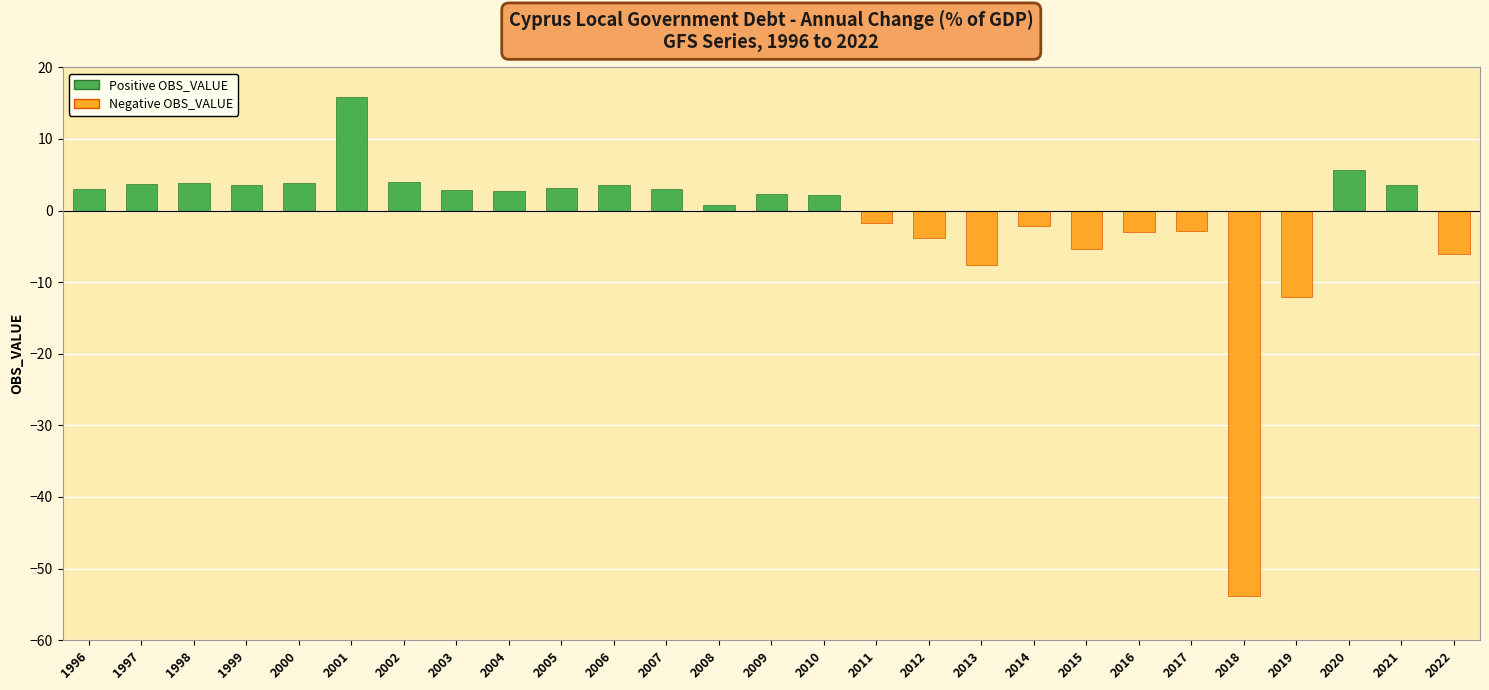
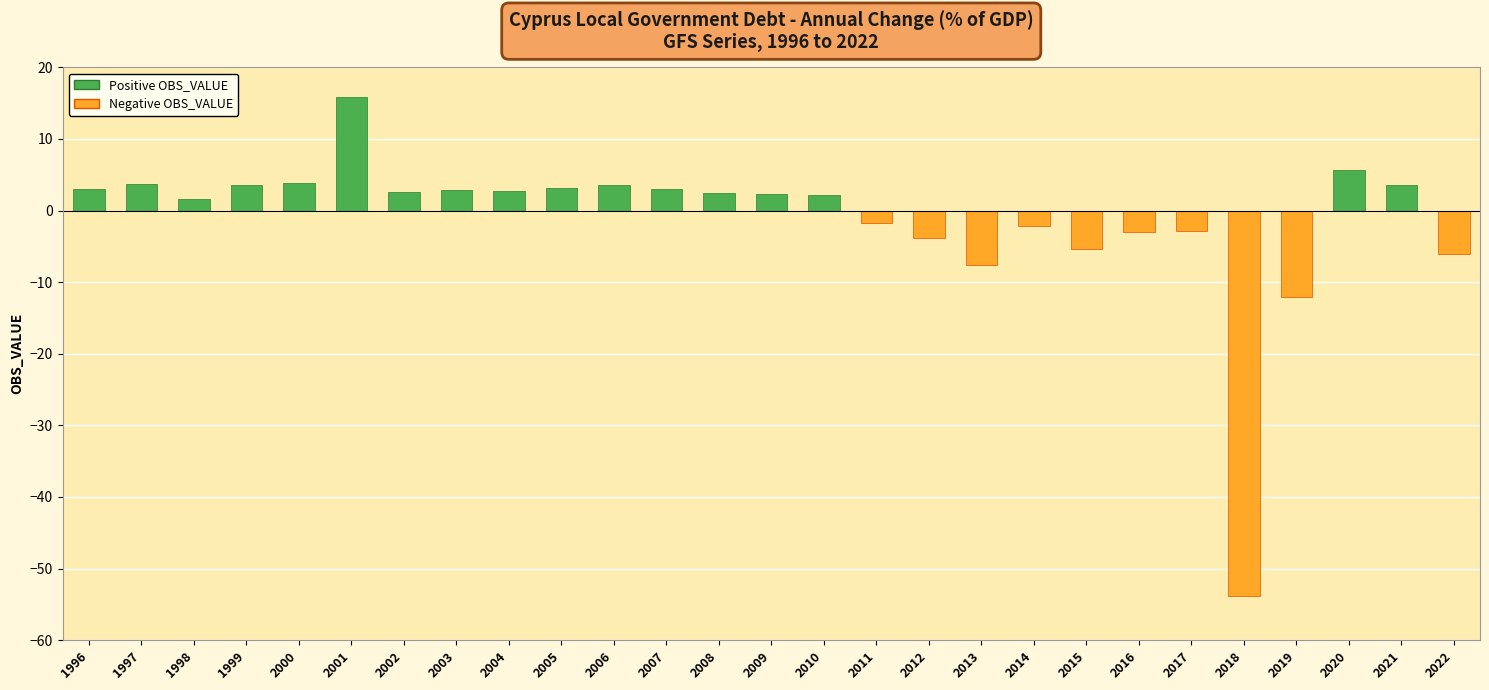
  {
    "Positive OBS_VALUE": {
      "1996": 3,
      "1997": 4,
-     "1998": 4,
+     "1998": 2,
      "1999": 4,
      "2000": 4,
      "2001": 16,
-     "2002": 4,
+     "2002": 3,
      "2003": 3,
      "2004": 3,
      "2005": 3,
      "2006": 4,
      "2007": 3,
-     "2008": 1,
+     "2008": 2,
      "2009": 2,
      "2010": 2,
      "2011": 0,
      "2012": 0,
      "2013": 0,
      "2014": 0,
      "2015": 0,
      "2016": 0,
      "2017": 0,
      "2018": 0,
      "2019": 0,
      "2020": 6,
      "2021": 4,
      "2022": 0
    },
    "Negative OBS_VALUE": {
      "1996": 0,
      "1997": 0,
      "1998": 0,
      "1999": 0,
      "2000": 0,
      "2001": 0,
      "2002": 0,
      "2003": 0,
      "2004": 0,
      "2005": 0,
      "2006": 0,
      "2007": 0,
      "2008": 0,
      "2009": 0,
      "2010": 0,
      "2011": -2,
      "2012": -4,
      "2013": -8,
      "2014": -2,
      "2015": -5,
      "2016": -3,
      "2017": -3,
      "2018": -54,
      "2019": -12,
      "2020": 0,
      "2021": 0,
      "2022": -6
    }
  }
